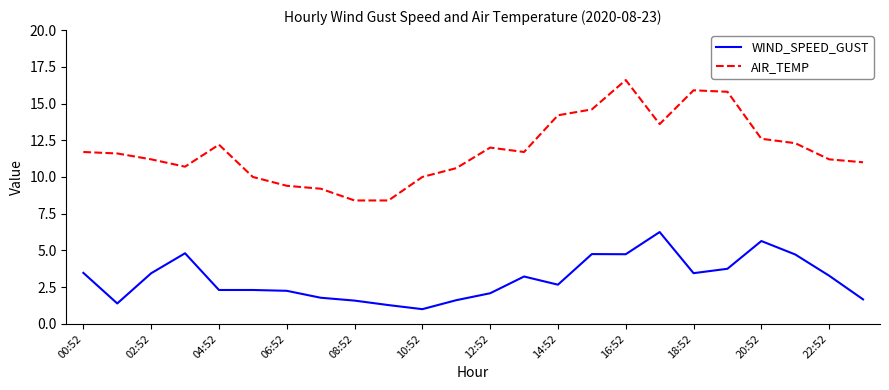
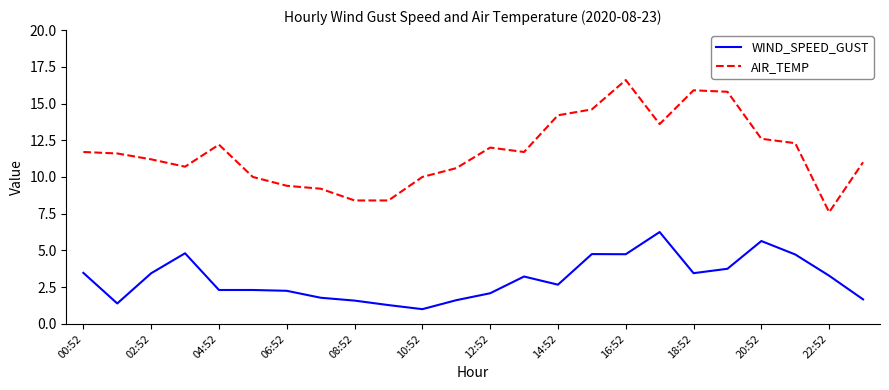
  {
    "WIND_SPEED_GUST": {
      "00:52": 3.5,
      "02:52": 3.4,
      "04:52": 2.3,
      "06:52": 2.3,
      "08:52": 1.6,
      "10:52": 1.0,
      "12:52": 2.1,
      "14:52": 2.7,
      "16:52": 4.7,
      "18:52": 3.5,
      "20:52": 5.6,
      "22:52": 3.3
    },
    "AIR_TEMP": {
      "00:52": 11.7,
      "02:52": 11.2,
      "04:52": 12.2,
      "06:52": 9.4,
      "08:52": 8.4,
      "10:52": 10.0,
      "12:52": 12.0,
      "14:52": 14.2,
      "16:52": 16.6,
      "18:52": 15.9,
      "20:52": 12.6,
-     "22:52": 11.2
+     "22:52": 7.6
    }
  }
